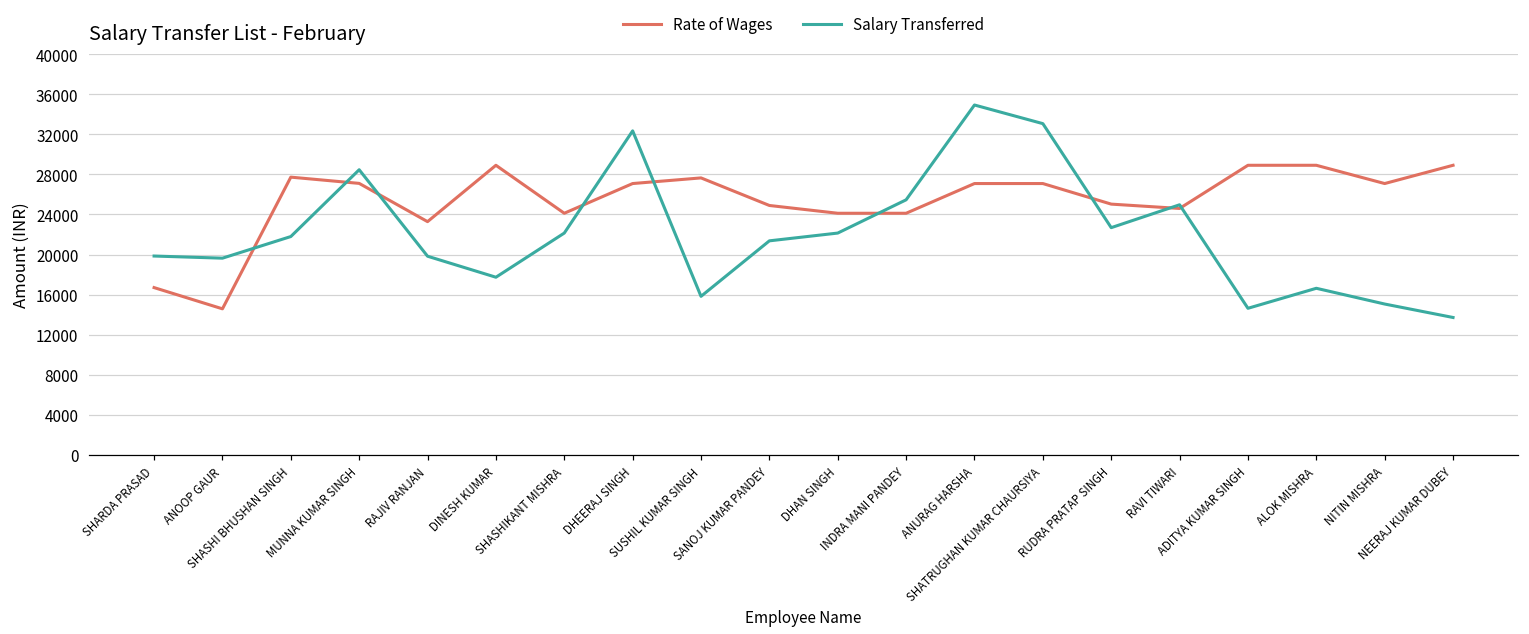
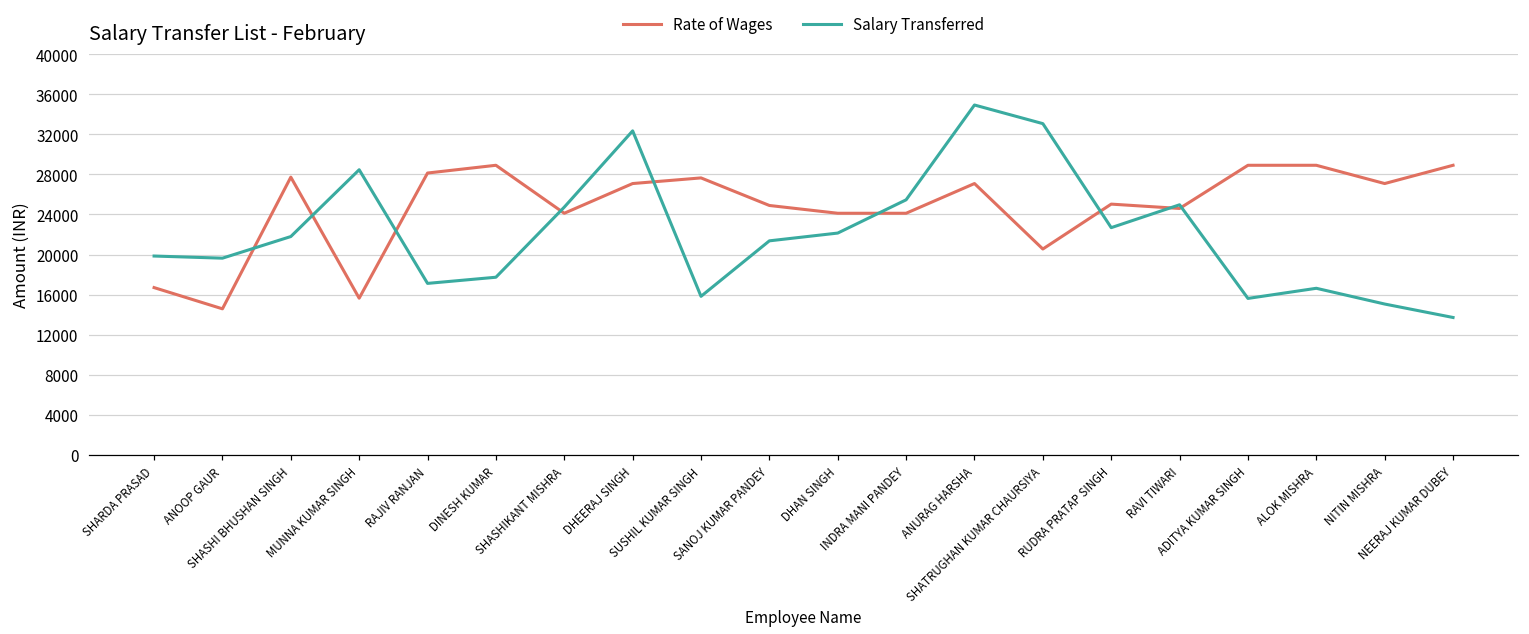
  {
    "Rate of Wages": {
      "SHARDA PRASAD": 17000,
      "ANOOP GAUR": 15000,
      "SHASHI BHUSHAN SINGH": 28000,
-     "MUNNA KUMAR SINGH": 27000,
-     "RAJIV RANJAN": 23000,
+     "MUNNA KUMAR SINGH": 16000,
+     "RAJIV RANJAN": 28000,
      "DINESH KUMAR": 29000,
      "SHASHIKANT MISHRA": 24000,
      "DHEERAJ SINGH": 27000,
      "SUSHIL KUMAR SINGH": 28000,
      "SANOJ KUMAR PANDEY": 25000,
      "DHAN SINGH": 24000,
      "INDRA MANI PANDEY": 24000,
      "ANURAG HARSHA": 27000,
-     "SHATRUGHAN KUMAR CHAURSIYA": 27000,
+     "SHATRUGHAN KUMAR CHAURSIYA": 21000,
      "RUDRA PRATAP SINGH": 25000,
      "RAVI TIWARI": 25000,
      "ADITYA KUMAR SINGH": 29000,
      "ALOK MISHRA": 29000,
      "NITIN MISHRA": 27000,
      "NEERAJ KUMAR DUBEY": 29000
    },
    "Salary Transferred": {
      "SHARDA PRASAD": 20000,
      "ANOOP GAUR": 20000,
      "SHASHI BHUSHAN SINGH": 22000,
      "MUNNA KUMAR SINGH": 28000,
-     "RAJIV RANJAN": 20000,
+     "RAJIV RANJAN": 17000,
      "DINESH KUMAR": 18000,
-     "SHASHIKANT MISHRA": 22000,
+     "SHASHIKANT MISHRA": 25000,
      "DHEERAJ SINGH": 32000,
      "SUSHIL KUMAR SINGH": 16000,
      "SANOJ KUMAR PANDEY": 21000,
      "DHAN SINGH": 22000,
      "INDRA MANI PANDEY": 25000,
      "ANURAG HARSHA": 35000,
      "SHATRUGHAN KUMAR CHAURSIYA": 33000,
      "RUDRA PRATAP SINGH": 23000,
      "RAVI TIWARI": 25000,
-     "ADITYA KUMAR SINGH": 15000,
+     "ADITYA KUMAR SINGH": 16000,
      "ALOK MISHRA": 17000,
      "NITIN MISHRA": 15000,
      "NEERAJ KUMAR DUBEY": 14000
    }
  }
